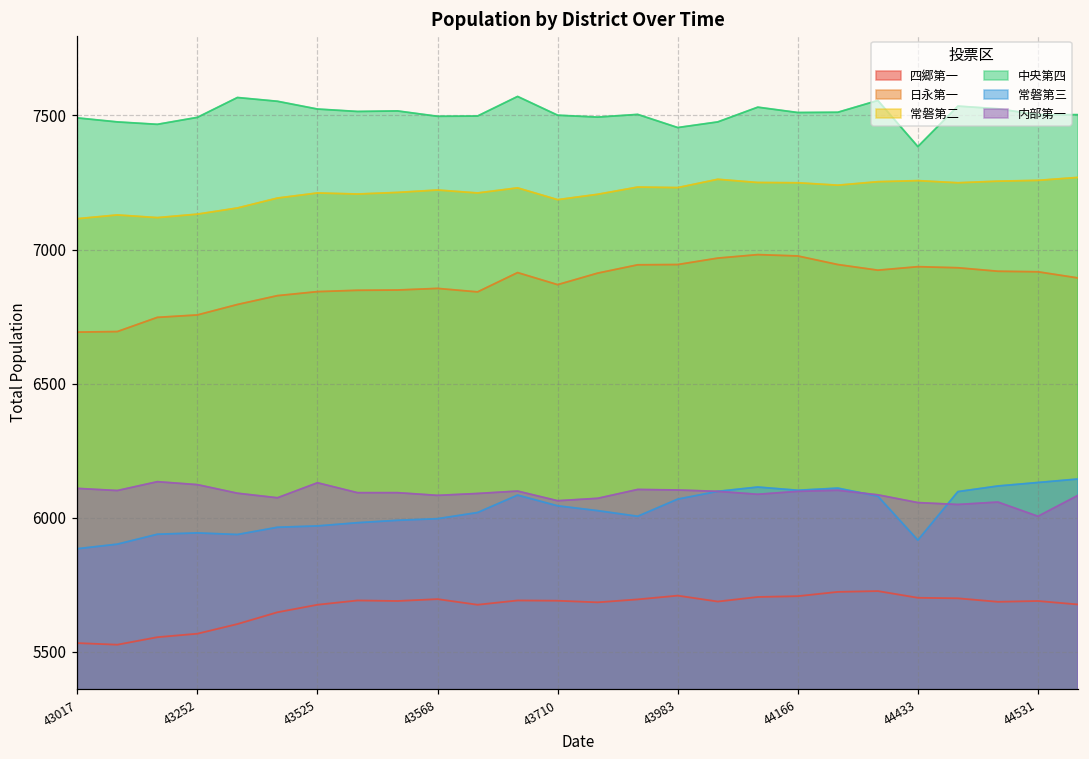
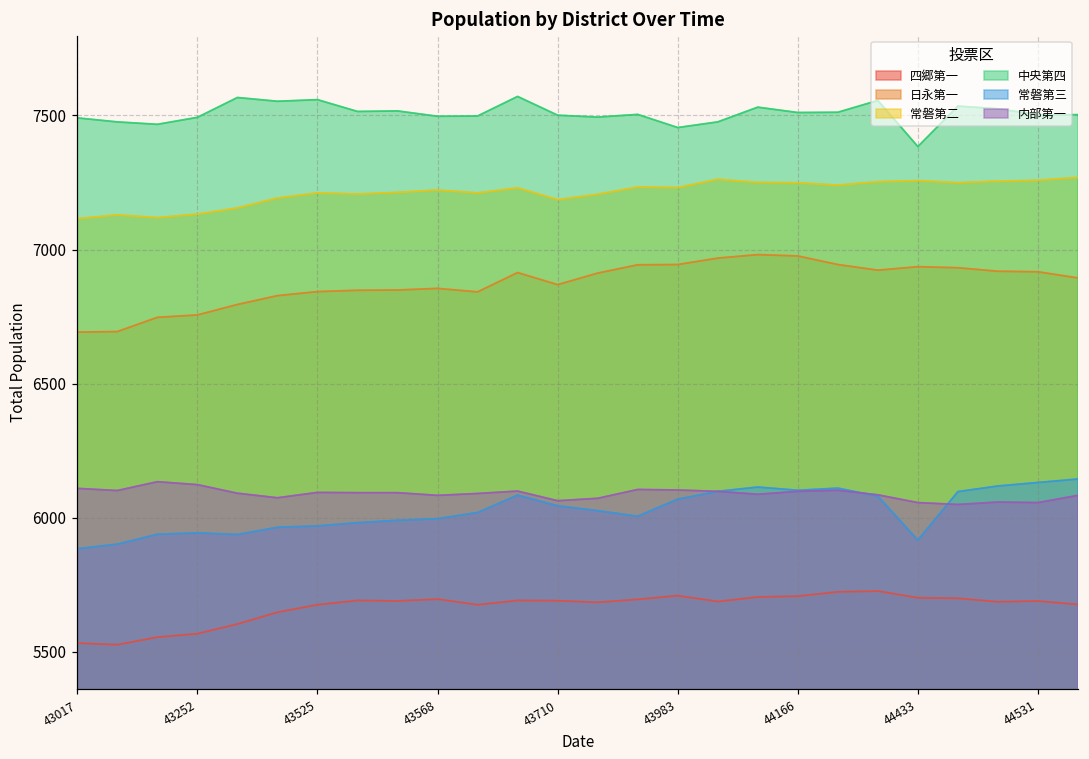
  {
    "中央第四": {
      "43017": 7490,
      "43252": 7490,
-     "43525": 7520,
+     "43525": 7560,
      "43568": 7500,
      "43710": 7500,
      "43983": 7460,
      "44166": 7510,
      "44433": 7380
    },
    "常磐第三": {
      "43017": 5880,
      "43252": 5940,
      "43525": 5970,
      "43568": 6000,
      "43710": 6040,
      "43983": 6070,
      "44433": 5920,
      "44531": 6130
    },
    "内部第一": {
      "43017": 6110,
      "43252": 6120,
-     "43525": 6130,
+     "43525": 6090,
      "43568": 6080,
      "43710": 6060,
      "43983": 6100,
      "44433": 6060,
-     "44531": 6010
+     "44531": 6060
    }
  }
